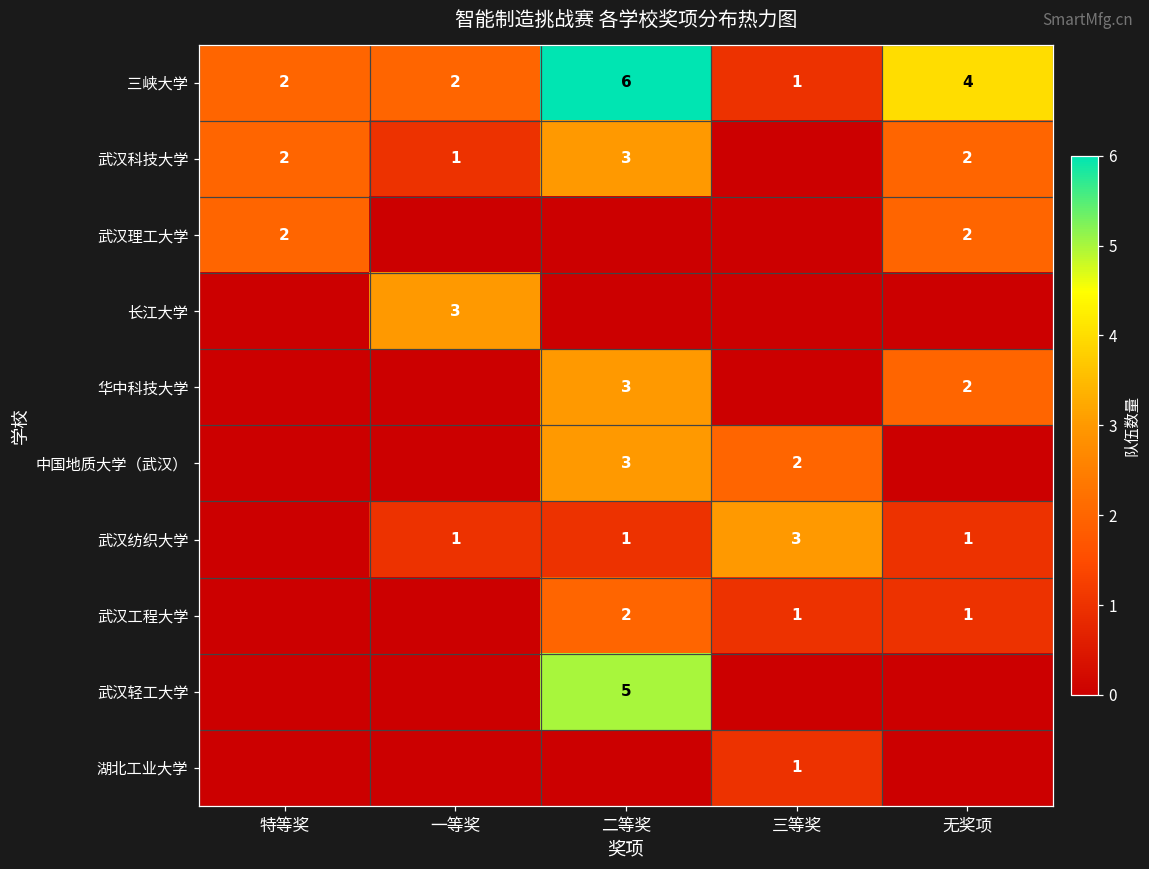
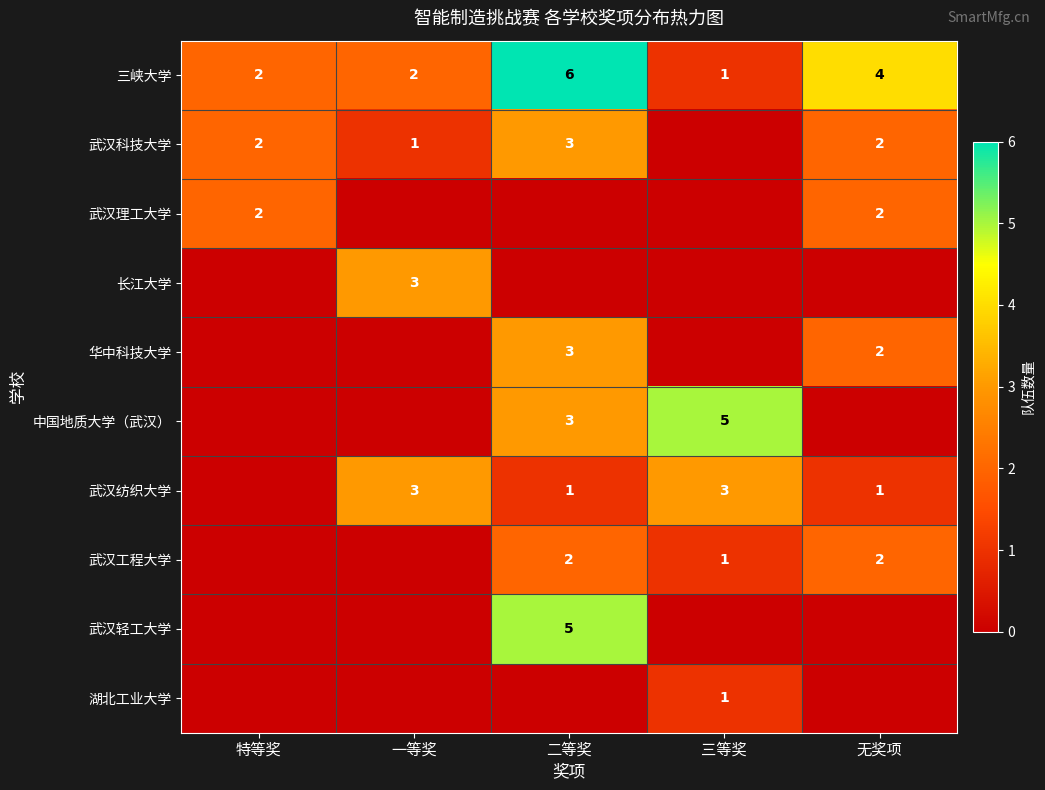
  {
    "三峡大学": {
      "特等奖": 2,
      "一等奖": 2,
      "二等奖": 6,
      "三等奖": 1,
      "无奖项": 4
    },
    "武汉科技大学": {
      "特等奖": 2,
      "一等奖": 1,
      "二等奖": 3,
      "无奖项": 2
    },
    "武汉理工大学": {
      "特等奖": 2,
      "无奖项": 2
    },
    "长江大学": {
      "一等奖": 3
    },
    "华中科技大学": {
      "二等奖": 3,
      "无奖项": 2
    },
    "中国地质大学（武汉）": {
      "二等奖": 3,
-     "三等奖": 2
+     "三等奖": 5
    },
    "武汉纺织大学": {
-     "一等奖": 1,
+     "一等奖": 3,
      "二等奖": 1,
      "三等奖": 3,
      "无奖项": 1
    },
    "武汉工程大学": {
      "二等奖": 2,
      "三等奖": 1,
-     "无奖项": 1
+     "无奖项": 2
    },
    "武汉轻工大学": {
      "二等奖": 5
    },
    "湖北工业大学": {
      "三等奖": 1
    }
  }
